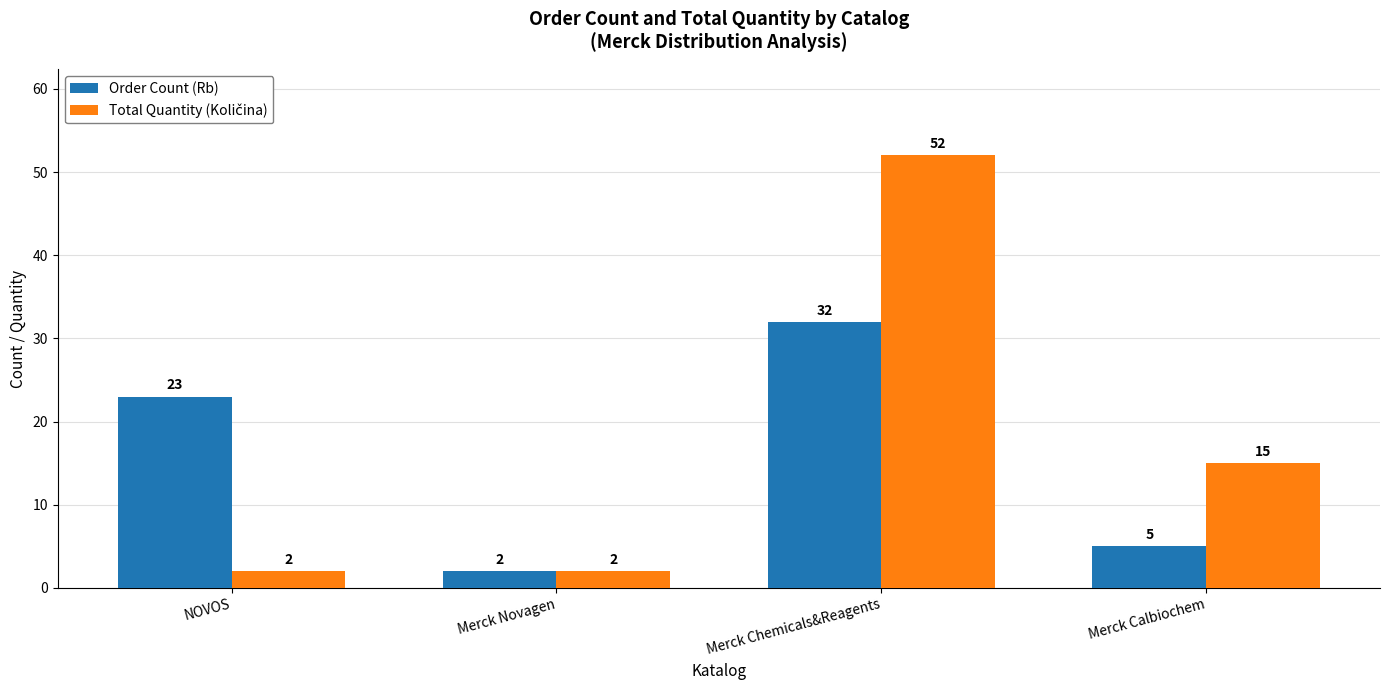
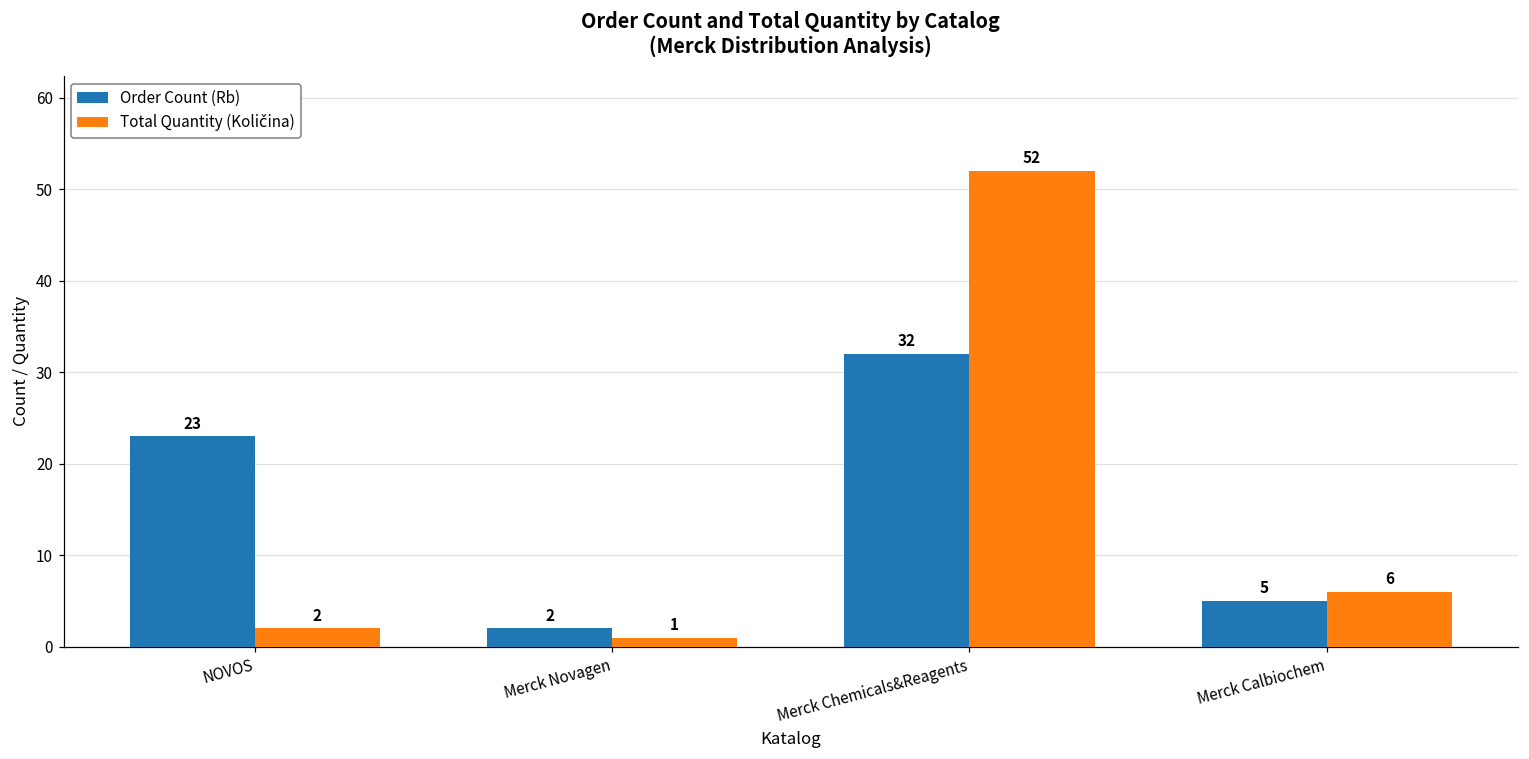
  {
    "Order Count (Rb)": {
      "NOVOS": 23,
      "Merck Novagen": 2,
      "Merck Chemicals&Reagents": 32,
      "Merck Calbiochem": 5
    },
    "Total Quantity (Količina)": {
      "NOVOS": 2,
-     "Merck Novagen": 2,
+     "Merck Novagen": 1,
      "Merck Chemicals&Reagents": 52,
-     "Merck Calbiochem": 15
+     "Merck Calbiochem": 6
    }
  }
